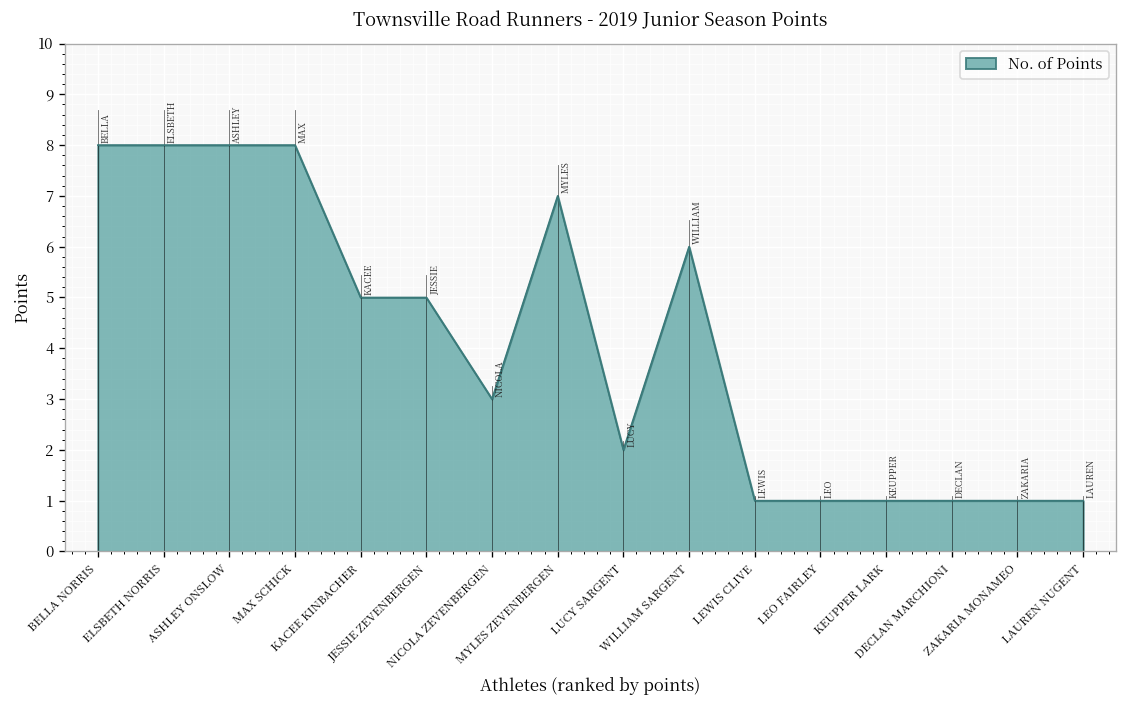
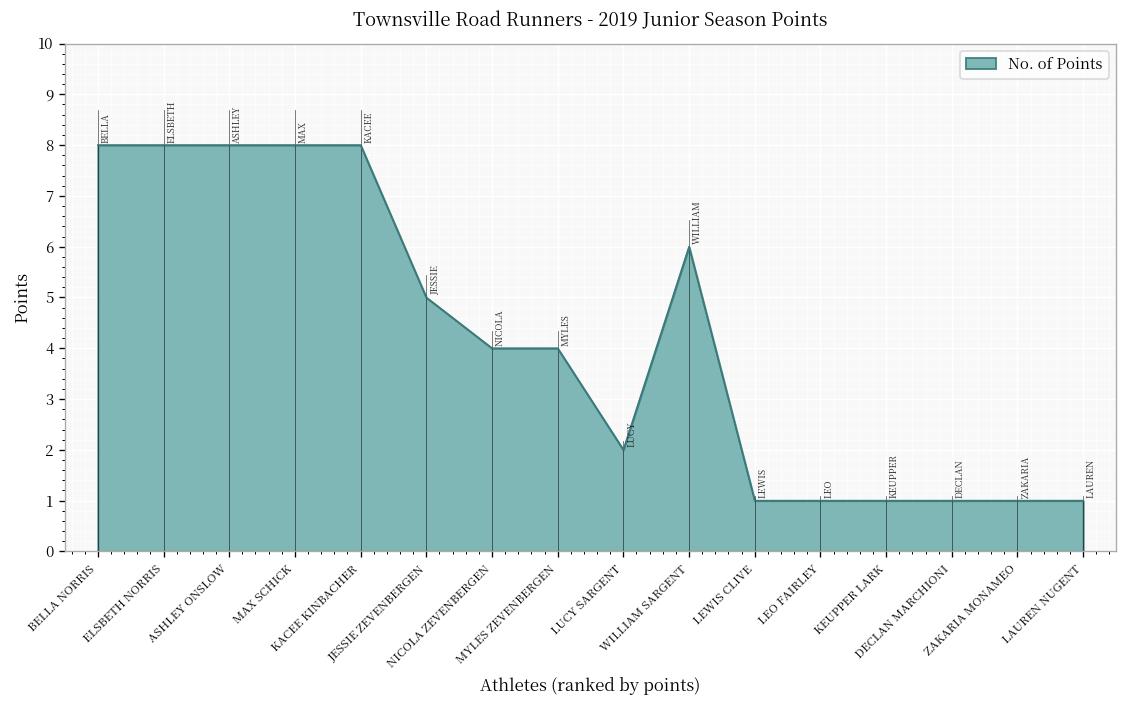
  {
    "BELLA NORRIS": 8,
    "ELSBETH NORRIS": 8,
    "ASHLEY ONSLOW": 8,
    "MAX SCHICK": 8,
-   "KACEE KINBACHER": 5,
+   "KACEE KINBACHER": 8,
    "JESSIE ZEVENBERGEN": 5,
-   "NICOLA ZEVENBERGEN": 3,
-   "MYLES ZEVENBERGEN": 7,
+   "NICOLA ZEVENBERGEN": 4,
+   "MYLES ZEVENBERGEN": 4,
    "LUCY SARGENT": 2,
    "WILLIAM SARGENT": 6,
    "LEWIS CLIVE": 1,
    "LEO FAIRLEY": 1,
    "KEUPPER LARK": 1,
    "DECLAN MARCHIONI": 1,
    "ZAKARIA MONAMEO": 1,
    "LAUREN NUGENT": 1
  }
